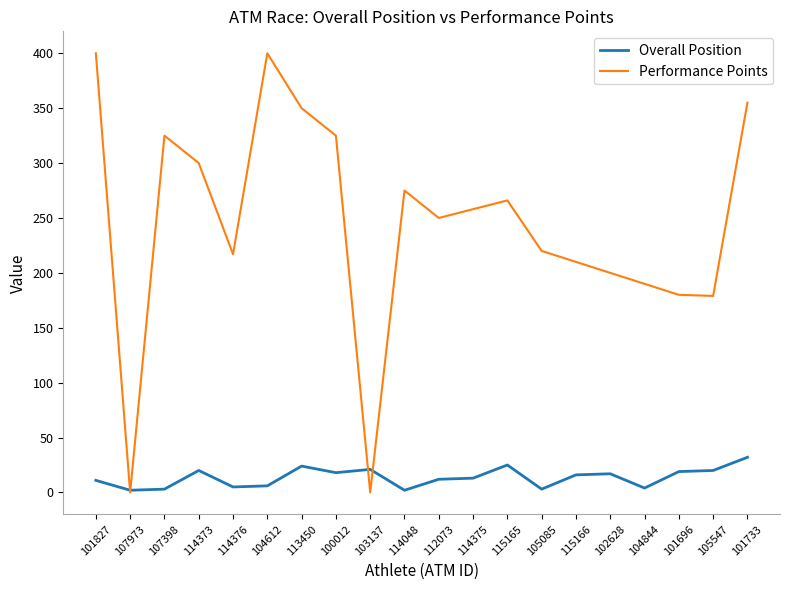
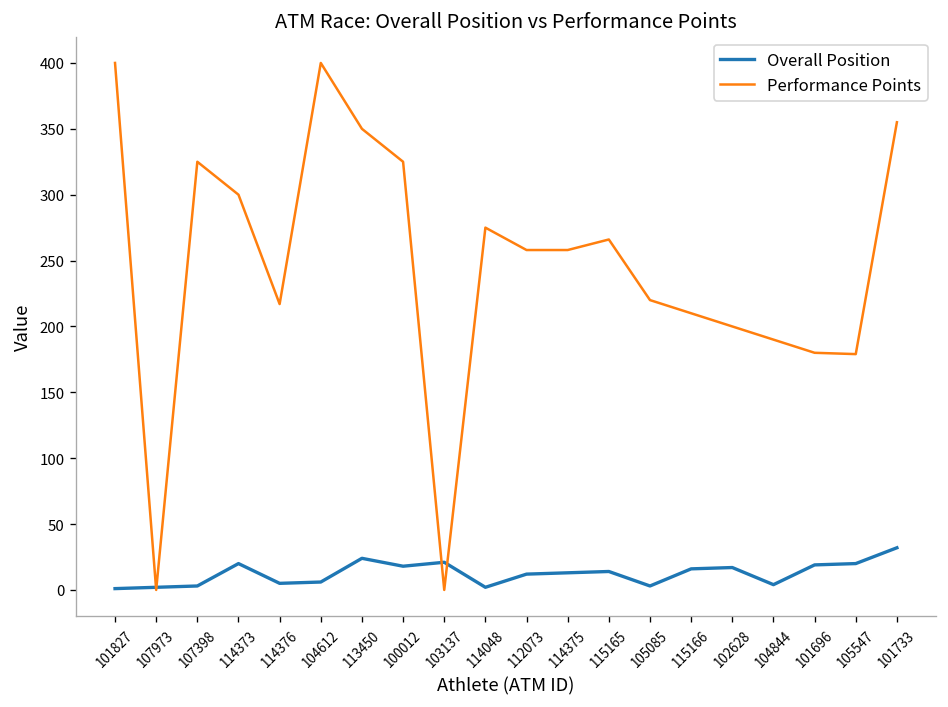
  {
    "Overall Position": {
-     "101827": 11,
+     "101827": 1,
      "107398": 3,
      "114373": 20,
      "114376": 5,
      "104612": 6,
      "113450": 24,
      "100012": 18,
      "103137": 21,
      "114048": 2,
      "112073": 12,
      "114375": 13,
-     "115165": 25,
+     "115165": 14,
      "105085": 3,
      "115166": 16,
      "102628": 17,
      "104844": 4,
      "101696": 19,
      "105547": 20,
      "101733": 32
    },
    "Performance Points": {
      "101827": 400,
      "107398": 325,
      "114373": 300,
      "114376": 217,
      "104612": 400,
      "113450": 350,
      "100012": 325,
      "103137": 0,
      "114048": 275,
-     "112073": 250,
+     "112073": 258,
      "114375": 258,
      "115165": 266,
      "105085": 220,
      "115166": 210,
      "102628": 200,
      "104844": 190,
      "101696": 180,
      "105547": 179,
      "101733": 355
    }
  }
